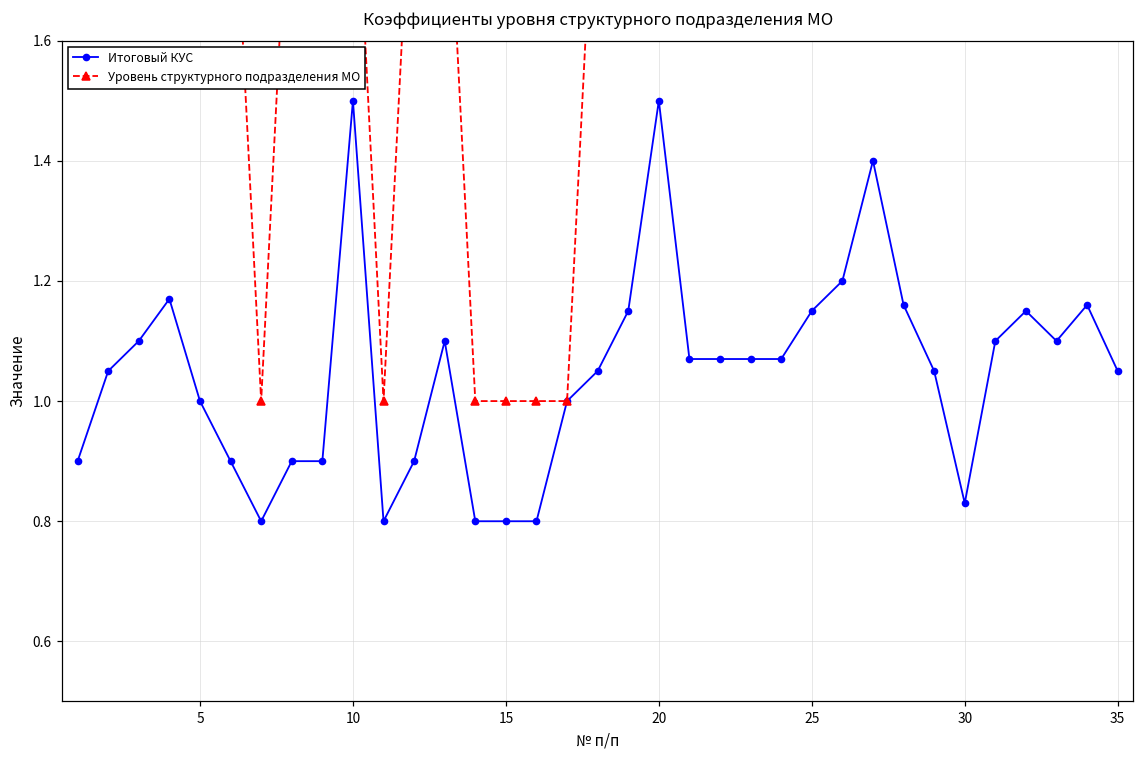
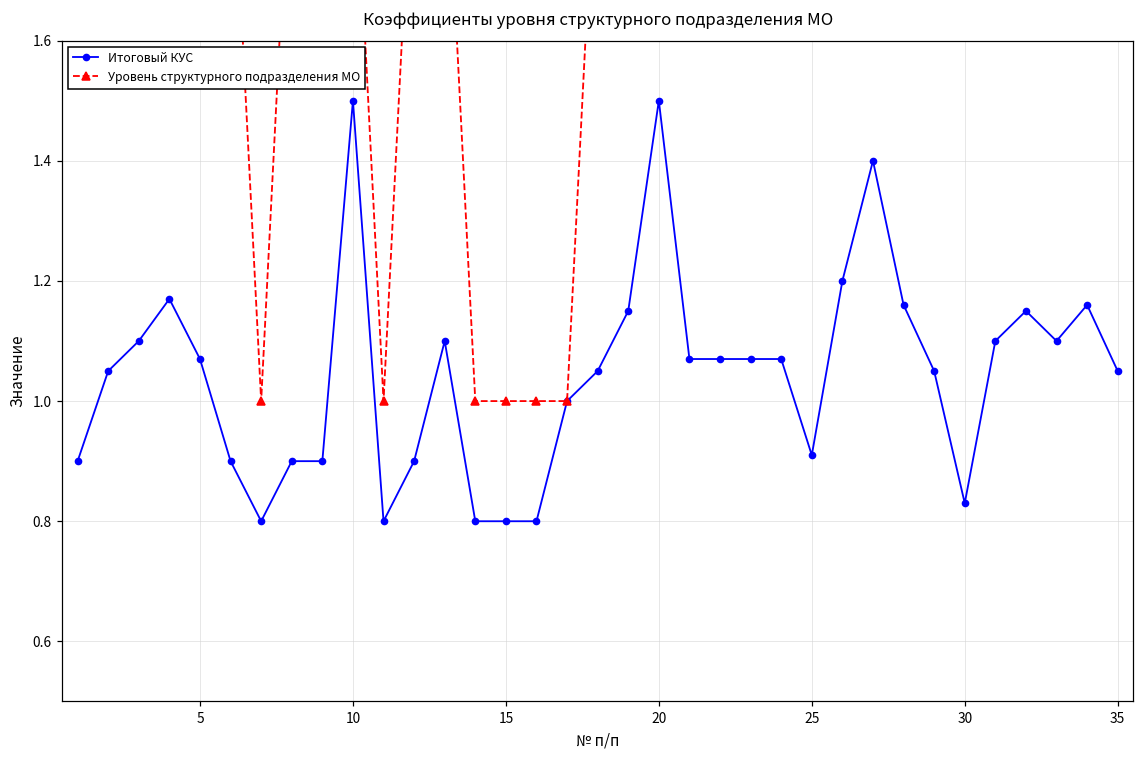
  {
    "Итоговый КУС": {
-     "5": 1.00,
+     "5": 1.07,
      "10": 1.50,
      "15": 0.80,
      "20": 1.50,
-     "25": 1.15,
+     "25": 0.91,
      "30": 0.83,
      "35": 1.05
    },
    "Уровень структурного подразделения МО": {
      "15": 1.00
    }
  }
